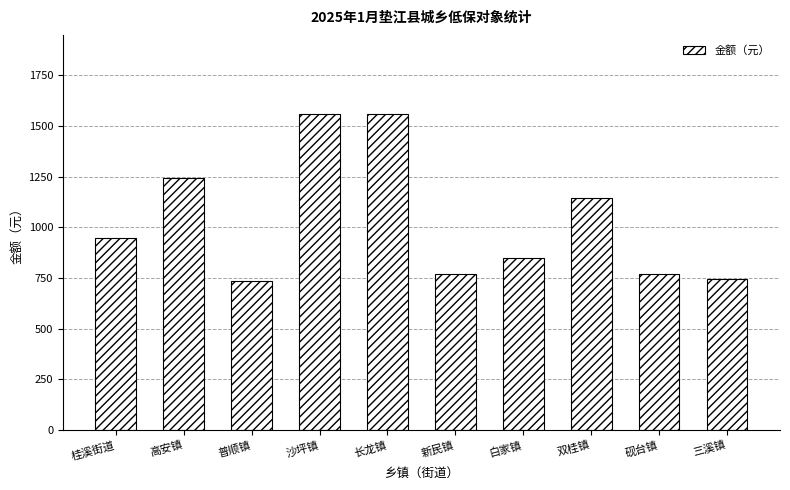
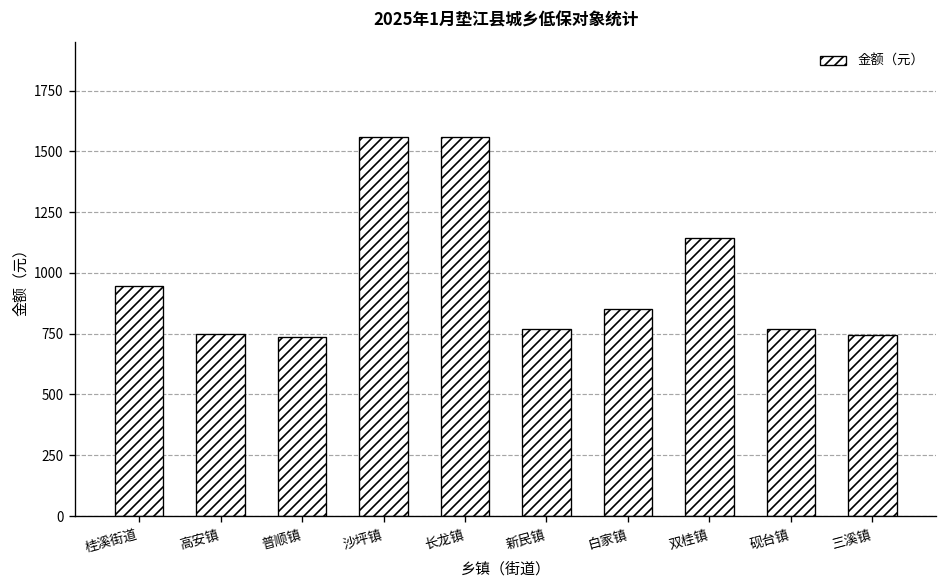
  {
    "桂溪街道": 950,
-   "高安镇": 1240,
+   "高安镇": 750,
    "普顺镇": 740,
    "沙坪镇": 1560,
    "长龙镇": 1560,
    "新民镇": 770,
    "白家镇": 850,
    "双桂镇": 1140,
    "砚台镇": 770,
    "三溪镇": 750
  }
